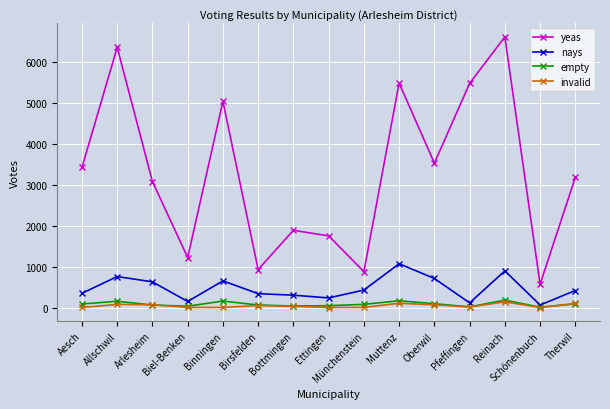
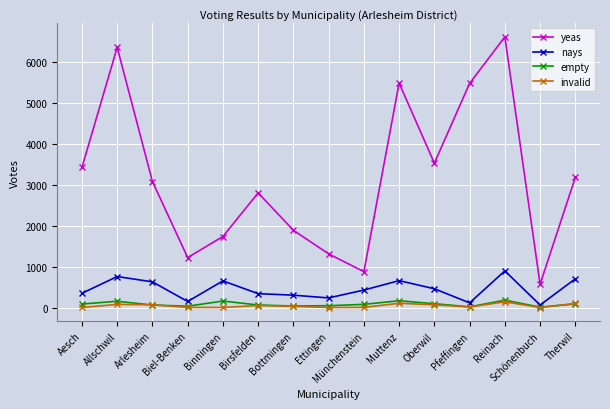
  {
    "yeas": {
      "Aesch": 3400,
      "Allschwil": 6300,
      "Arlesheim": 3100,
      "Biel-Benken": 1200,
-     "Binningen": 5000,
-     "Birsfelden": 900,
+     "Binningen": 1700,
+     "Birsfelden": 2800,
      "Bottmingen": 1900,
-     "Ettingen": 1700,
+     "Ettingen": 1300,
      "Münchenstein": 900,
      "Muttenz": 5500,
      "Oberwil": 3500,
      "Pfeffingen": 5500,
      "Reinach": 6600,
      "Schönenbuch": 600,
      "Therwil": 3200
    },
    "nays": {
      "Aesch": 300,
      "Allschwil": 800,
      "Arlesheim": 600,
      "Biel-Benken": 100,
      "Binningen": 700,
      "Birsfelden": 300,
      "Bottmingen": 300,
      "Ettingen": 200,
      "Münchenstein": 400,
-     "Muttenz": 1100,
-     "Oberwil": 700,
+     "Muttenz": 700,
+     "Oberwil": 500,
      "Pfeffingen": 100,
      "Reinach": 900,
-     "Therwil": 400
+     "Therwil": 700
    },
    "empty": {
      "Aesch": 100,
      "Allschwil": 200,
      "Binningen": 200,
      "Münchenstein": 100
    },
    "invalid": {
      "Aesch": 0,
      "Allschwil": 100,
      "Binningen": 0,
      "Münchenstein": 0
    }
  }
